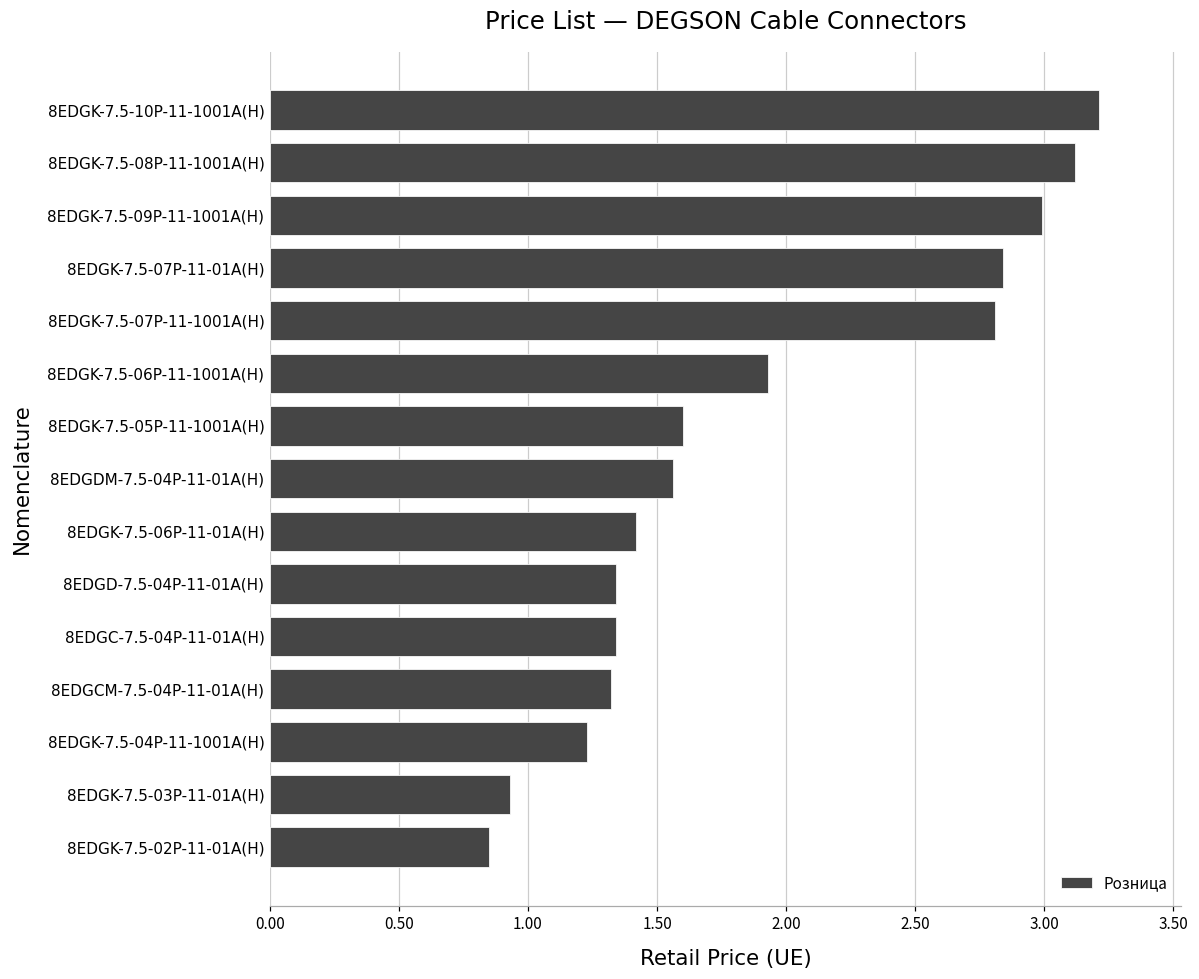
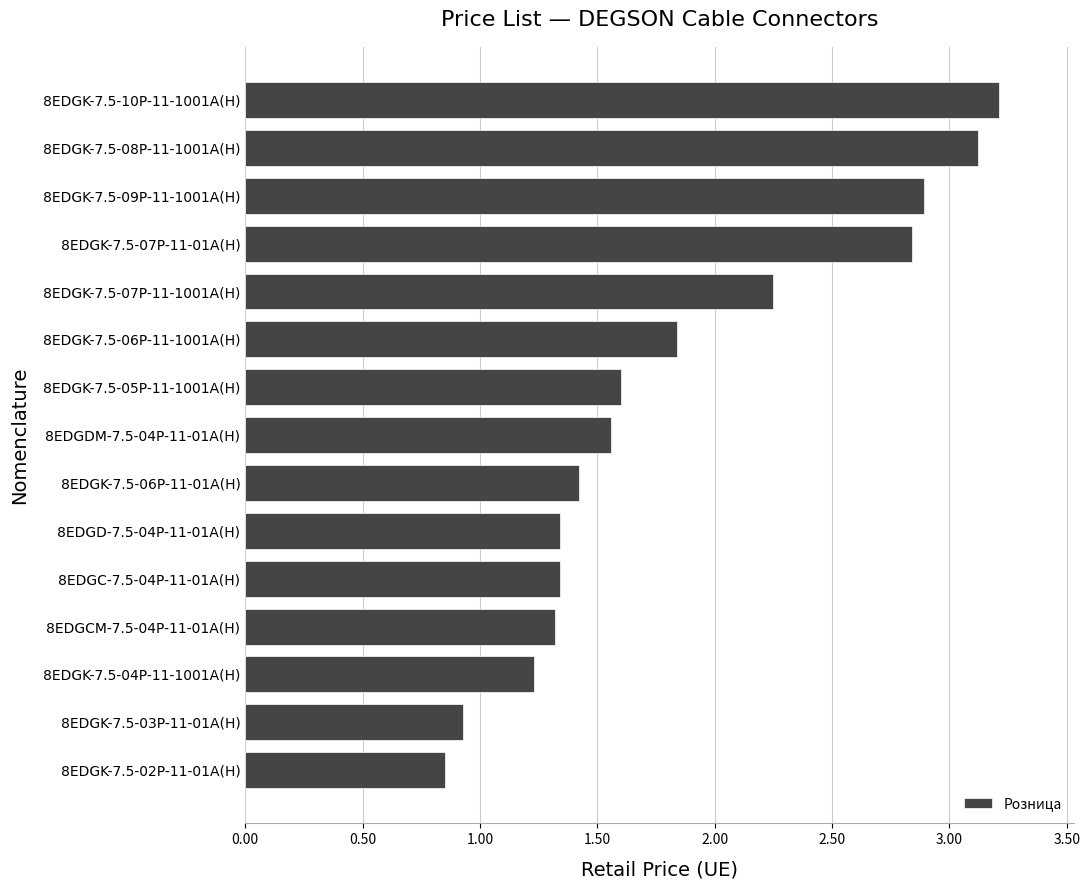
  {
    "8EDGK-7.5-10P-11-1001A(H)": 3.21,
    "8EDGK-7.5-08P-11-1001A(H)": 3.12,
-   "8EDGK-7.5-09P-11-1001A(H)": 2.99,
+   "8EDGK-7.5-09P-11-1001A(H)": 2.89,
    "8EDGK-7.5-07P-11-01A(H)": 2.84,
-   "8EDGK-7.5-07P-11-1001A(H)": 2.81,
-   "8EDGK-7.5-06P-11-1001A(H)": 1.93,
+   "8EDGK-7.5-07P-11-1001A(H)": 2.25,
+   "8EDGK-7.5-06P-11-1001A(H)": 1.84,
    "8EDGK-7.5-05P-11-1001A(H)": 1.60,
    "8EDGDM-7.5-04P-11-01A(H)": 1.56,
    "8EDGK-7.5-06P-11-01A(H)": 1.42,
    "8EDGD-7.5-04P-11-01A(H)": 1.34,
    "8EDGC-7.5-04P-11-01A(H)": 1.34,
    "8EDGCM-7.5-04P-11-01A(H)": 1.32,
    "8EDGK-7.5-04P-11-1001A(H)": 1.23,
    "8EDGK-7.5-03P-11-01A(H)": 0.93,
    "8EDGK-7.5-02P-11-01A(H)": 0.85
  }
